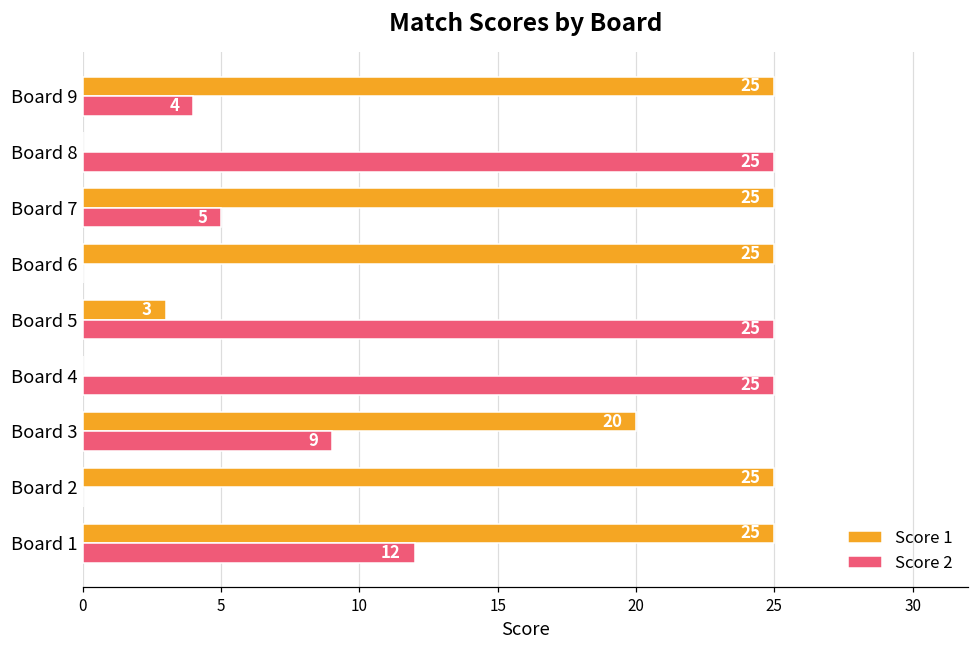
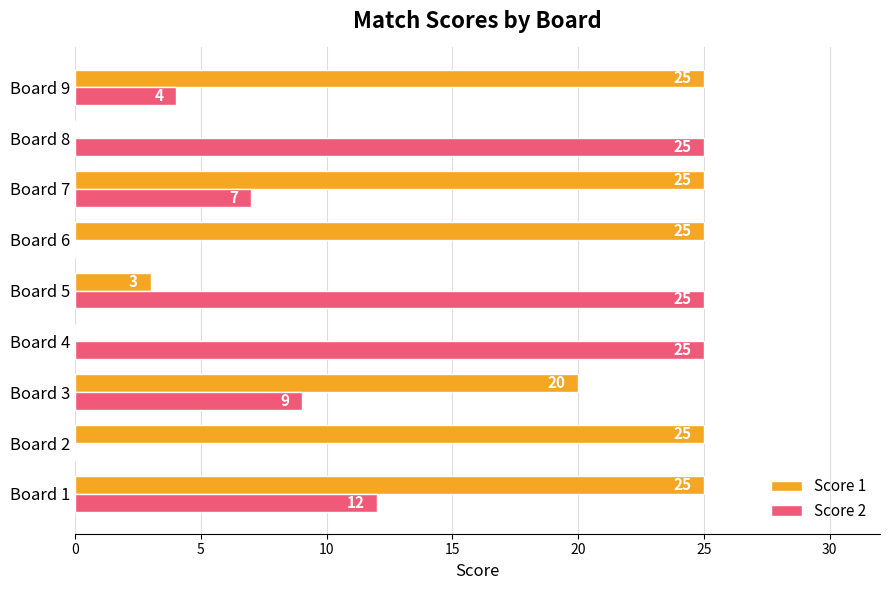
  {
    "Score 1": {
      "Board 9": 25,
      "Board 7": 25,
      "Board 6": 25,
      "Board 5": 3,
      "Board 3": 20,
      "Board 2": 25,
      "Board 1": 25
    },
    "Score 2": {
      "Board 9": 4,
      "Board 8": 25,
-     "Board 7": 5,
+     "Board 7": 7,
      "Board 5": 25,
      "Board 4": 25,
      "Board 3": 9,
      "Board 1": 12
    }
  }
